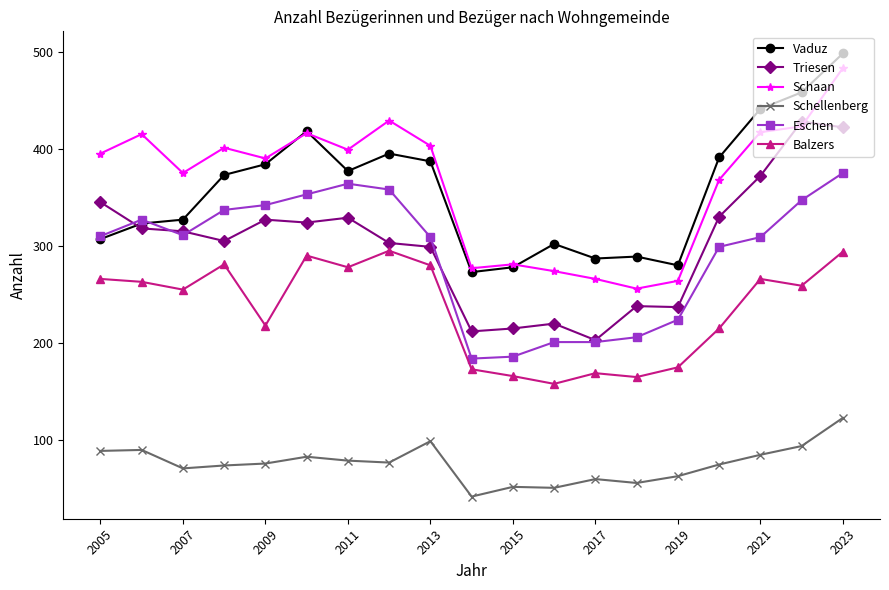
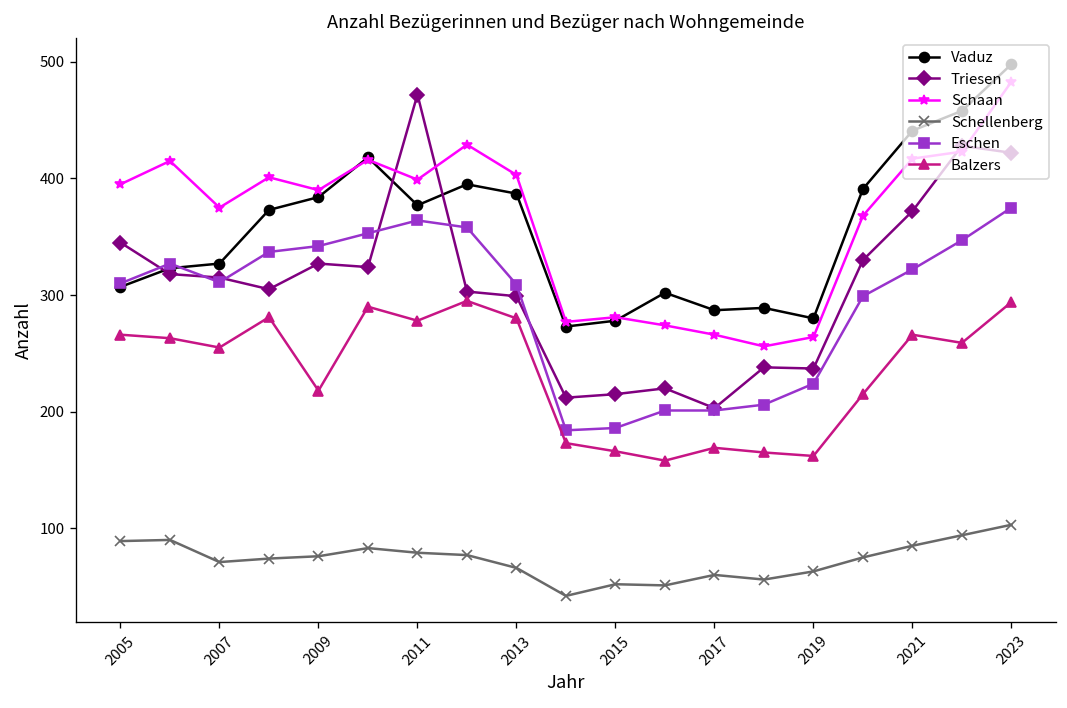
  {
    "Vaduz": {
      "2005": 310,
      "2007": 330,
      "2009": 380,
      "2011": 380,
      "2013": 390,
      "2015": 280,
      "2017": 290,
      "2019": 280
    },
    "Triesen": {
      "2005": 350,
      "2007": 320,
      "2009": 330,
-     "2011": 330,
+     "2011": 470,
      "2013": 300,
      "2015": 220,
      "2019": 240,
      "2021": 370
    },
    "Schaan": {
      "2005": 400,
      "2007": 380,
      "2009": 390,
      "2011": 400,
      "2013": 400,
      "2015": 280,
      "2017": 270,
      "2019": 260
    },
    "Schellenberg": {
      "2005": 90,
      "2007": 70,
      "2009": 80,
      "2011": 80,
-     "2013": 100,
+     "2013": 70,
      "2015": 50,
      "2017": 60,
      "2019": 60,
      "2021": 90,
-     "2023": 120
+     "2023": 100
    },
    "Eschen": {
      "2005": 310,
      "2007": 310,
      "2009": 340,
      "2011": 360,
      "2013": 310,
      "2015": 190,
      "2019": 220,
-     "2021": 310,
+     "2021": 320,
      "2023": 380
    },
    "Balzers": {
      "2005": 270,
      "2007": 260,
      "2009": 220,
      "2011": 280,
      "2013": 280,
      "2015": 170,
      "2017": 170,
-     "2019": 180,
+     "2019": 160,
      "2021": 270,
      "2023": 290
    }
  }
